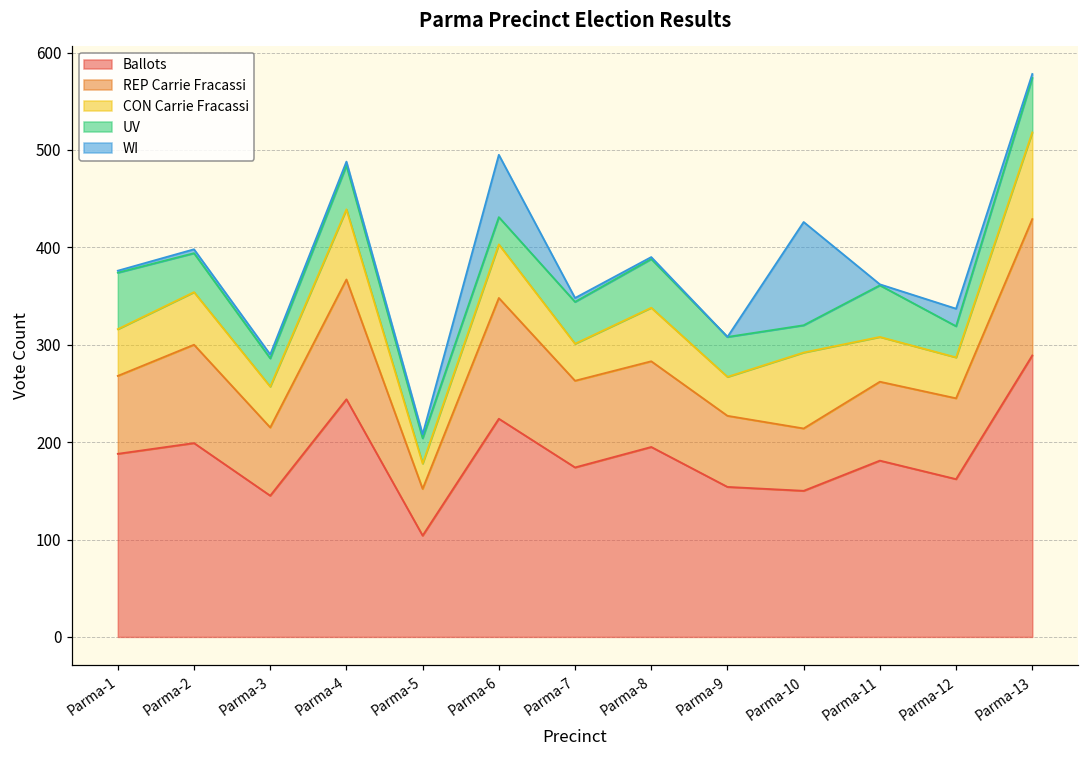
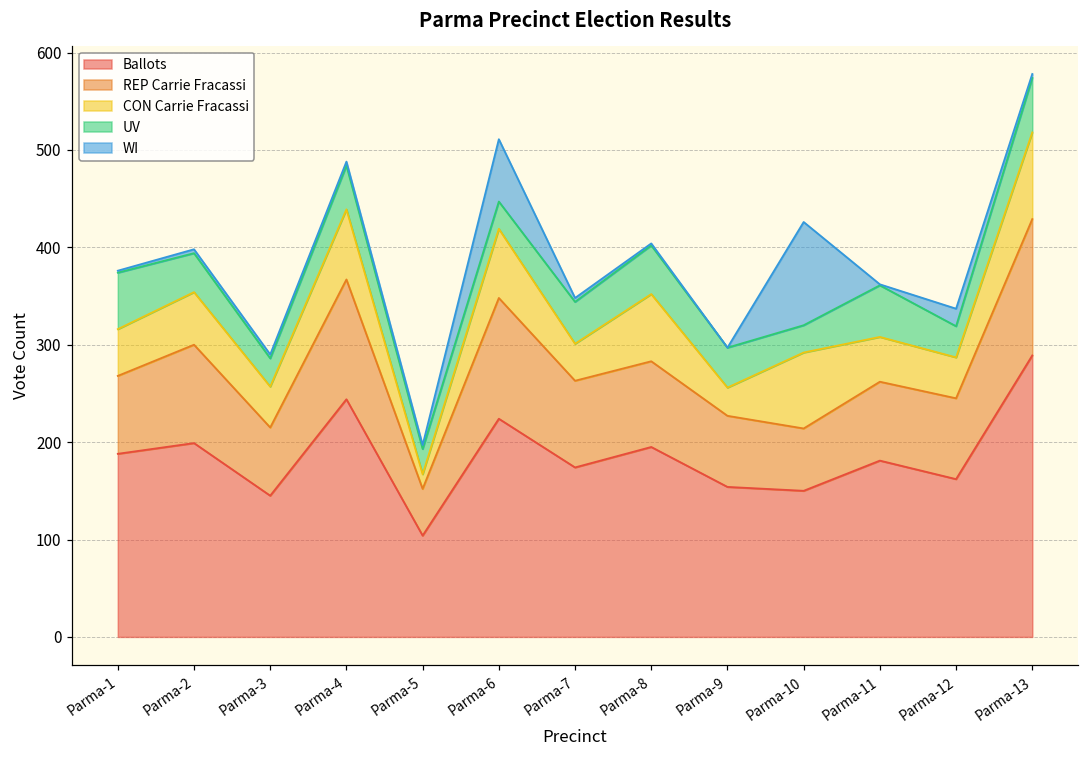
  {
    "CON Carrie Fracassi": {
      "Parma-1": 50,
      "Parma-2": 50,
      "Parma-3": 40,
      "Parma-4": 70,
-     "Parma-5": 30,
-     "Parma-6": 60,
+     "Parma-5": 20,
+     "Parma-6": 70,
      "Parma-7": 40,
-     "Parma-8": 60,
-     "Parma-9": 40,
+     "Parma-8": 70,
+     "Parma-9": 30,
      "Parma-10": 80,
      "Parma-11": 50,
      "Parma-12": 40,
      "Parma-13": 90
    },
    "UV": {
      "Parma-2": 40,
      "Parma-3": 30,
      "Parma-4": 50,
      "Parma-5": 30,
      "Parma-6": 30,
      "Parma-7": 40,
      "Parma-10": 30,
      "Parma-12": 30,
      "Parma-13": 60
    },
    "WI": {
      "Parma-2": 0,
      "Parma-3": 0,
      "Parma-4": 0,
      "Parma-5": 0,
      "Parma-6": 60,
      "Parma-7": 0,
      "Parma-10": 110,
      "Parma-12": 20,
      "Parma-13": 0
    }
  }
